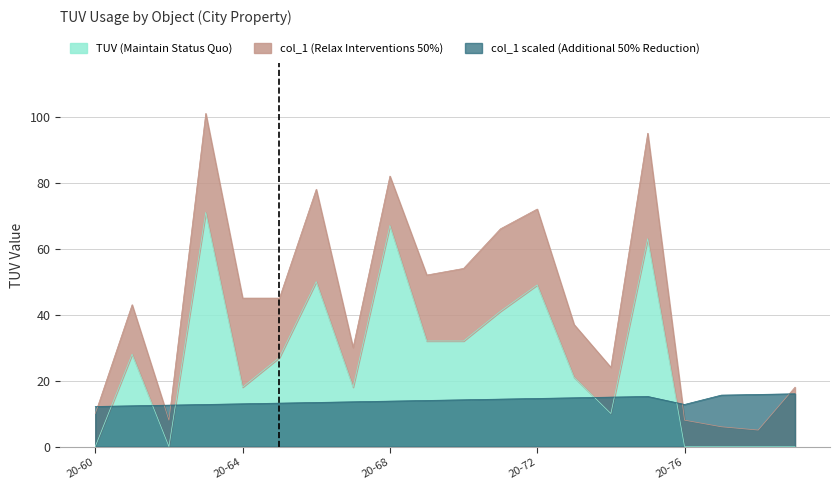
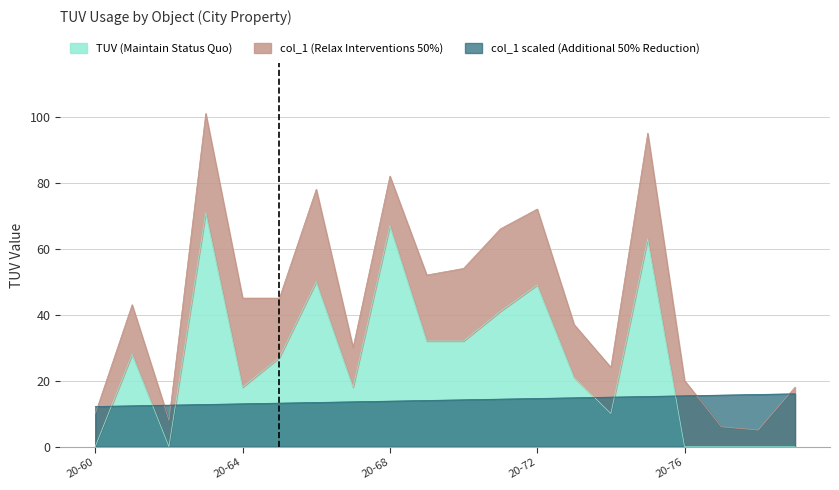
  {
    "TUV (Maintain Status Quo)": {
      "20-60": 0,
      "20-64": 18,
      "20-68": 67,
      "20-72": 49,
      "20-76": 0
    },
    "col_1 (Relax Interventions 50%)": {
      "20-60": 10,
      "20-64": 27,
      "20-68": 15,
      "20-72": 23,
-     "20-76": 8
+     "20-76": 20
    },
    "col_1 scaled (Additional 50% Reduction)": {
      "20-60": 12,
      "20-64": 13,
      "20-68": 14,
      "20-72": 15,
-     "20-76": 13
+     "20-76": 15
    }
  }
